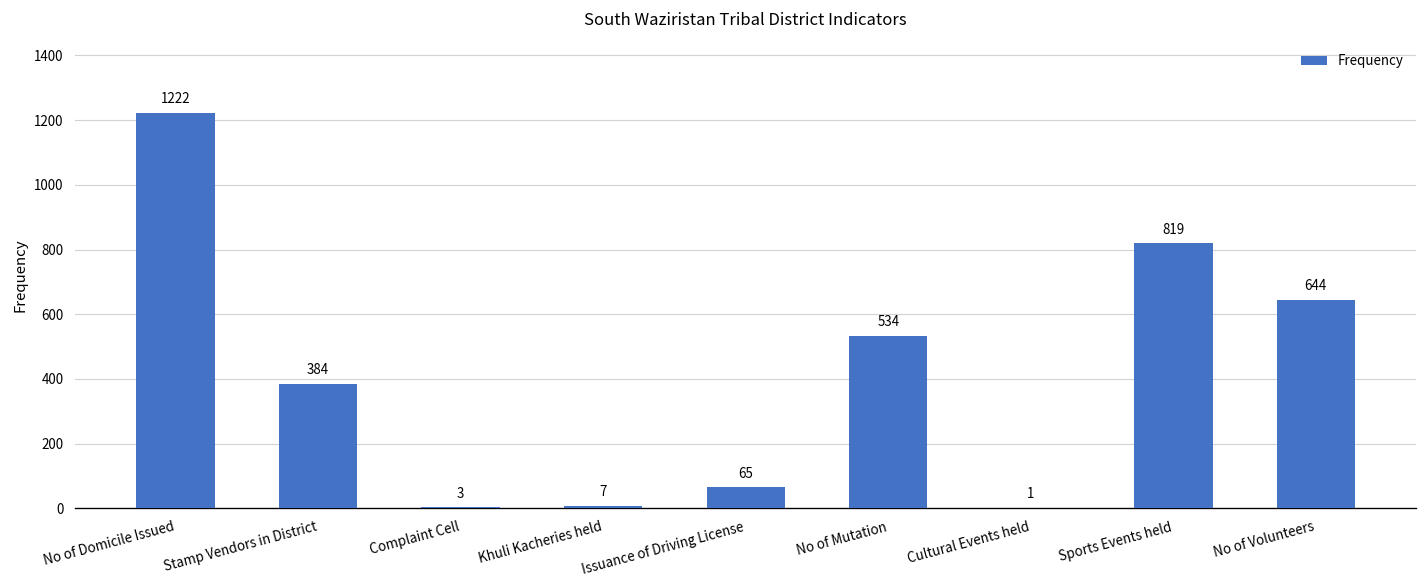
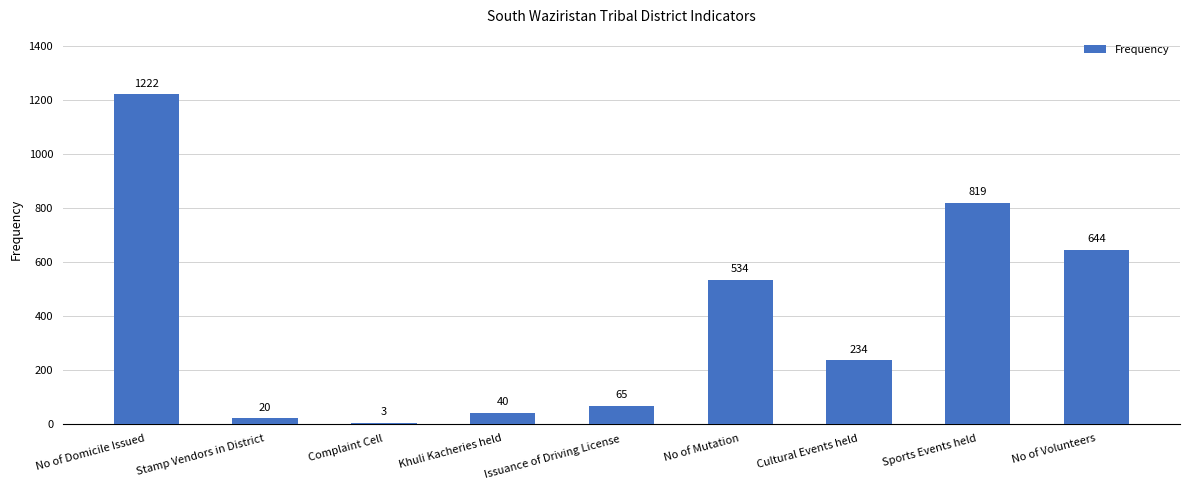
  {
    "No of Domicile Issued": 1222,
-   "Stamp Vendors in District": 384,
+   "Stamp Vendors in District": 20,
    "Complaint Cell": 3,
-   "Khuli Kacheries held": 7,
+   "Khuli Kacheries held": 40,
    "Issuance of Driving License": 65,
    "No of Mutation": 534,
-   "Cultural Events held": 1,
+   "Cultural Events held": 234,
    "Sports Events held": 819,
    "No of Volunteers": 644
  }
